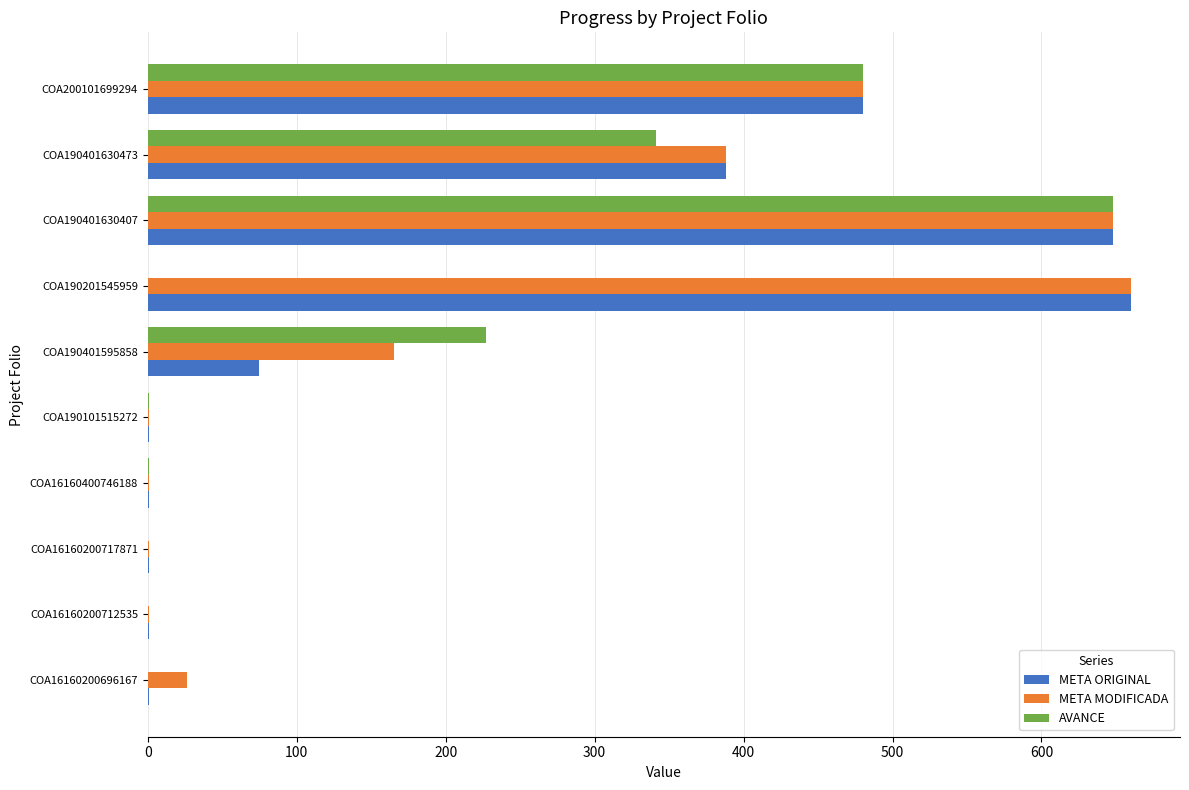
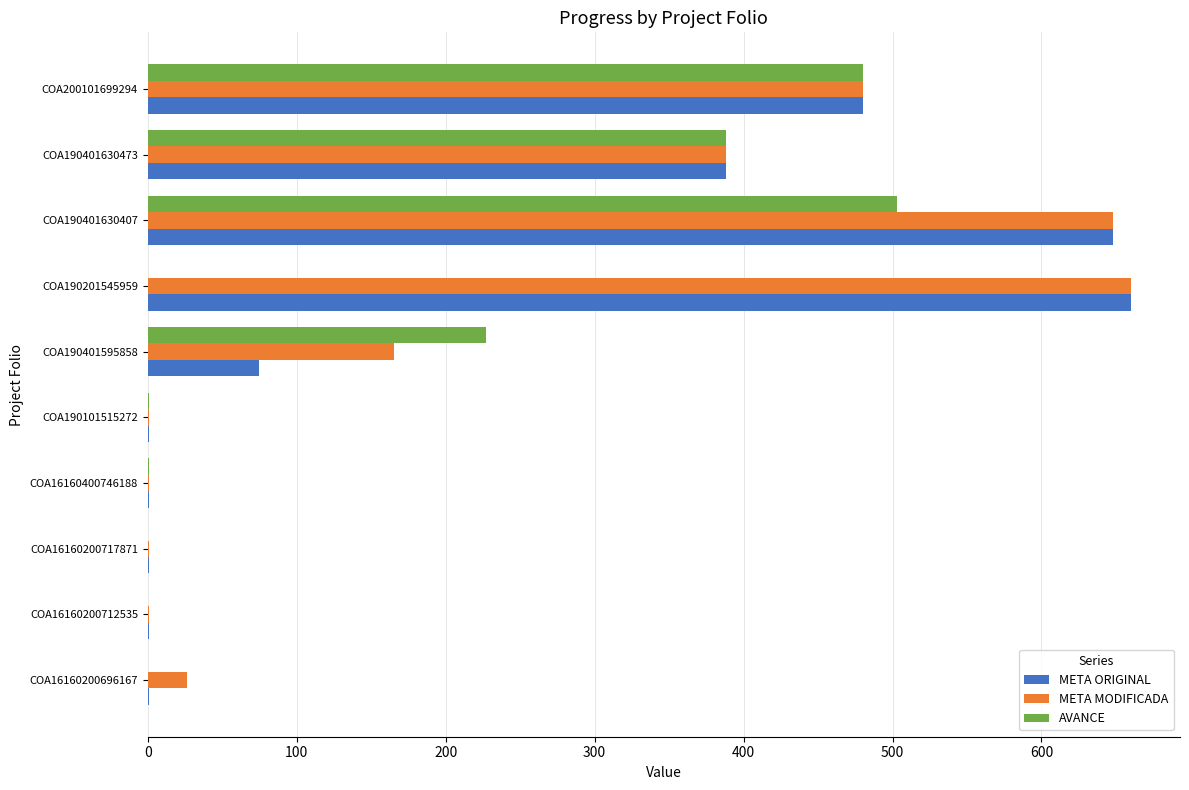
  {
    "META ORIGINAL": {
      "COA200101699294": 480,
      "COA190401630473": 388,
      "COA190401630407": 648,
      "COA190201545959": 660,
      "COA190401595858": 75
    },
    "META MODIFICADA": {
      "COA200101699294": 480,
      "COA190401630473": 388,
      "COA190401630407": 648,
      "COA190201545959": 660,
      "COA190401595858": 165,
      "COA16160200696167": 26
    },
    "AVANCE": {
      "COA200101699294": 480,
-     "COA190401630473": 341,
-     "COA190401630407": 648,
+     "COA190401630473": 388,
+     "COA190401630407": 503,
      "COA190201545959": 0,
      "COA190401595858": 227,
      "COA16160200717871": 0,
      "COA16160200712535": 0,
      "COA16160200696167": 0
    }
  }
